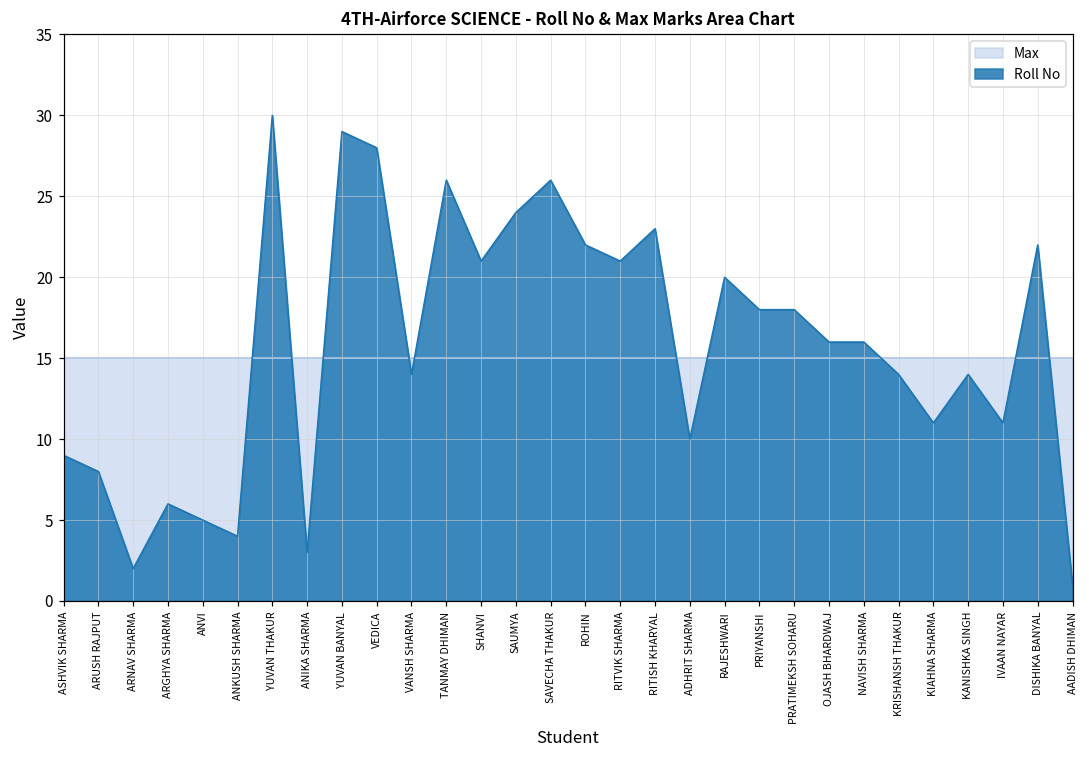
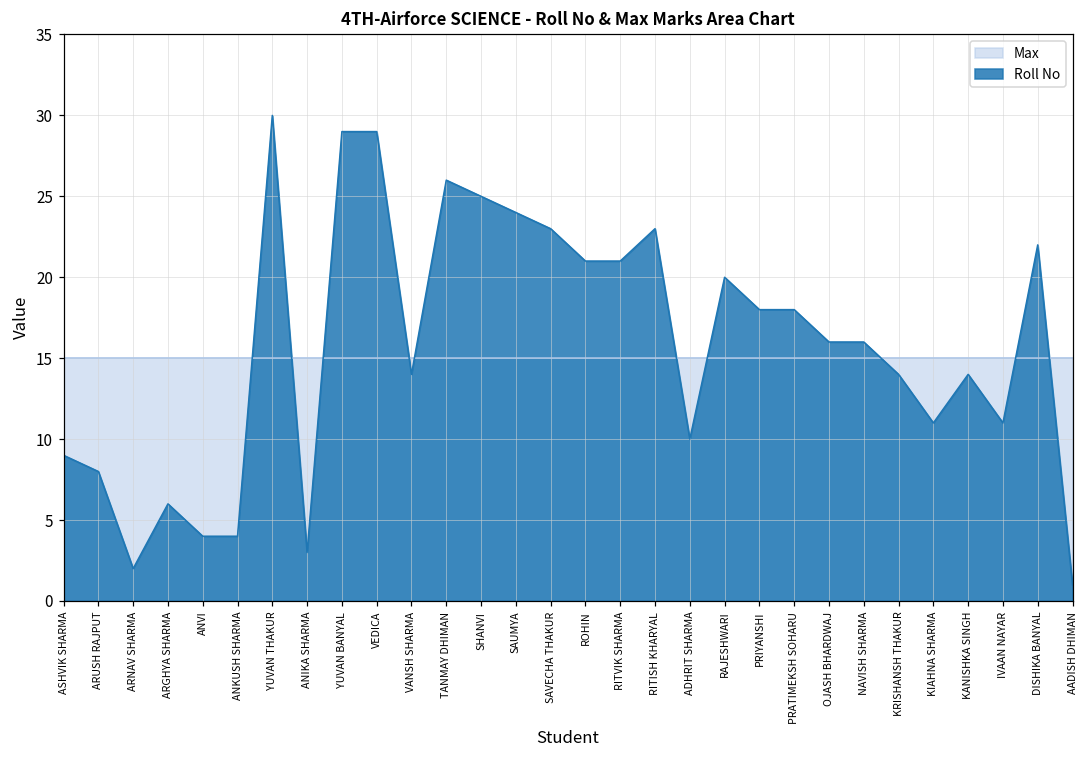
  {
    "Max": {
      "ASHVIK SHARMA": 15,
      "ARUSH RAJPUT": 15,
      "ARNAV SHARMA": 15,
      "ARGHYA SHARMA": 15,
      "ANVI": 15,
      "ANKUSH SHARMA": 15,
      "YUVAN THAKUR": 15,
      "ANIKA SHARMA": 15,
      "YUVAN BANYAL": 15,
      "VEDICA": 15,
      "VANSH SHARMA": 15,
      "TANMAY DHIMAN": 15,
      "SHANVI": 15,
      "SAUMYA": 15,
      "SAVECHA THAKUR": 15,
      "ROHIN": 15,
      "RITVIK SHARMA": 15,
      "RITISH KHARYAL": 15,
      "ADHRIT SHARMA": 15,
      "RAJESHWARI": 15,
      "PRIYANSHI": 15,
      "PRATIMEKSH SOHARU": 15,
      "OJASH BHARDWAJ": 15,
      "NAVISH SHARMA": 15,
      "KRISHANSH THAKUR": 15,
      "KIAHNA SHARMA": 15,
      "KANISHKA SINGH": 15,
      "IVAAN NAYAR": 15,
      "DISHIKA BANYAL": 15,
      "AADISH DHIMAN": 15
    },
    "Roll No": {
      "ASHVIK SHARMA": 9,
      "ARUSH RAJPUT": 8,
      "ARNAV SHARMA": 2,
      "ARGHYA SHARMA": 6,
-     "ANVI": 5,
+     "ANVI": 4,
      "ANKUSH SHARMA": 4,
      "YUVAN THAKUR": 30,
      "ANIKA SHARMA": 3,
      "YUVAN BANYAL": 29,
-     "VEDICA": 28,
+     "VEDICA": 29,
      "VANSH SHARMA": 14,
      "TANMAY DHIMAN": 26,
-     "SHANVI": 21,
+     "SHANVI": 25,
      "SAUMYA": 24,
-     "SAVECHA THAKUR": 26,
-     "ROHIN": 22,
+     "SAVECHA THAKUR": 23,
+     "ROHIN": 21,
      "RITVIK SHARMA": 21,
      "RITISH KHARYAL": 23,
      "ADHRIT SHARMA": 10,
      "RAJESHWARI": 20,
      "PRIYANSHI": 18,
      "PRATIMEKSH SOHARU": 18,
      "OJASH BHARDWAJ": 16,
      "NAVISH SHARMA": 16,
      "KRISHANSH THAKUR": 14,
      "KIAHNA SHARMA": 11,
      "KANISHKA SINGH": 14,
      "IVAAN NAYAR": 11,
      "DISHIKA BANYAL": 22,
      "AADISH DHIMAN": 1
    }
  }
